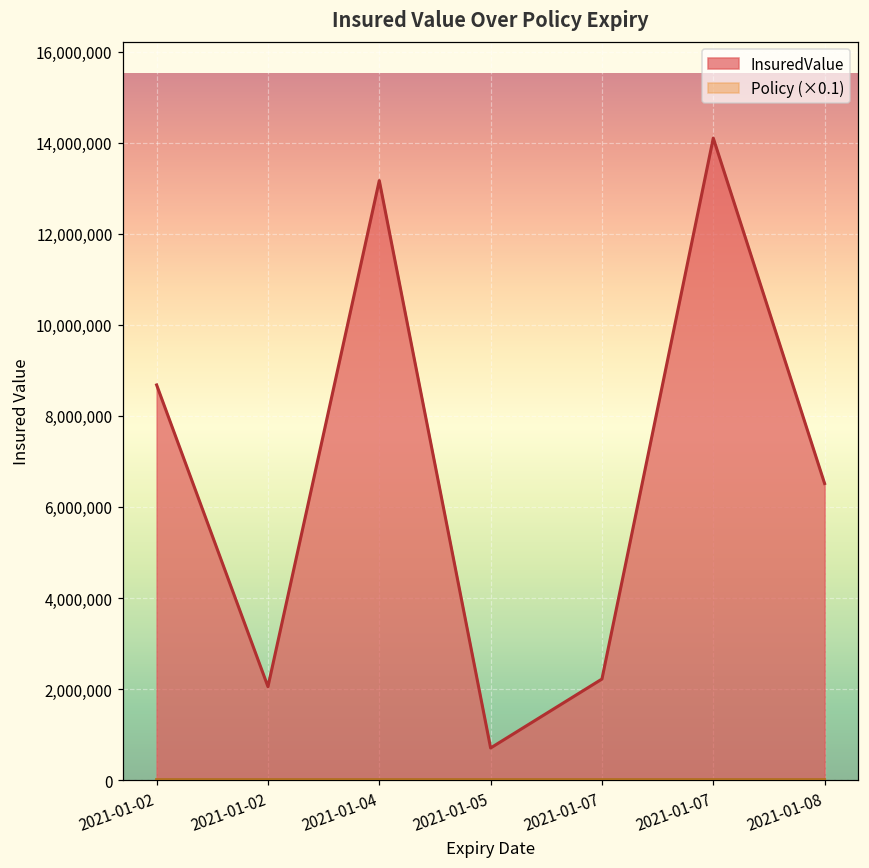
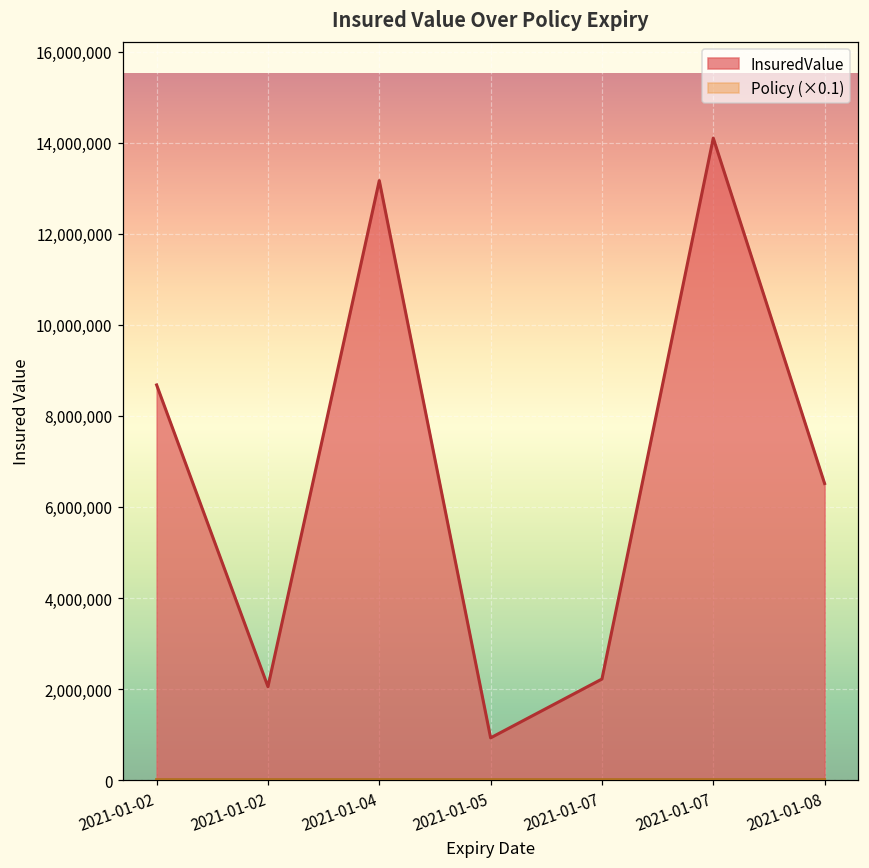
  {
    "InsuredValue": {
      "2021-01-04": "13,200,000",
-     "2021-01-05": "700,000",
+     "2021-01-05": "900,000",
      "2021-01-08": "6,500,000"
    },
    "Policy (×0.1)": {
      "2021-01-04": "0",
      "2021-01-05": "0",
      "2021-01-08": "0"
    }
  }
